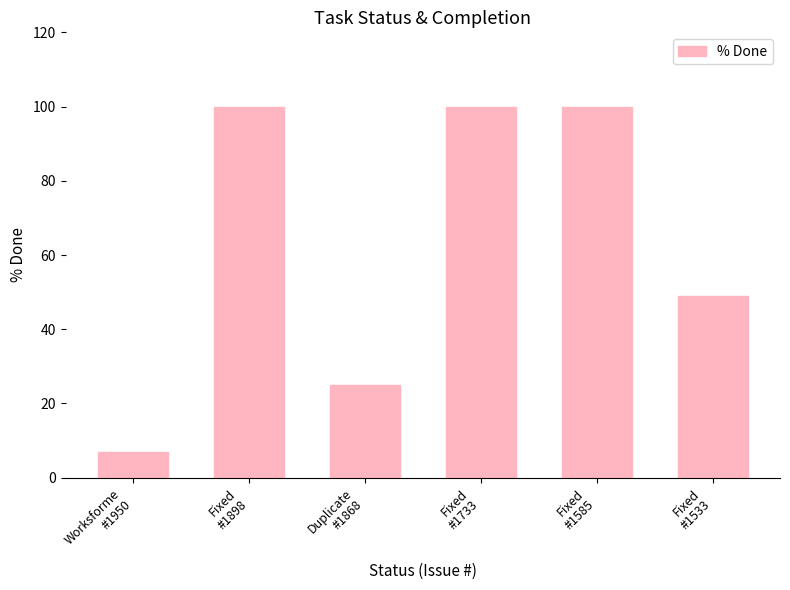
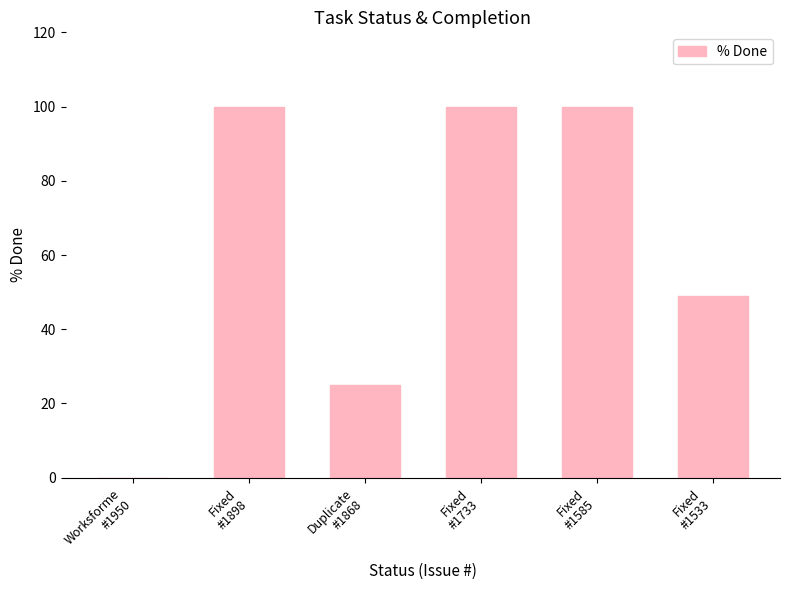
  {
-   "Worksforme #1950": 7,
+   "Worksforme #1950": 0,
    "Fixed #1898": 100,
    "Duplicate #1868": 25,
    "Fixed #1733": 100,
    "Fixed #1585": 100,
    "Fixed #1533": 49
  }
